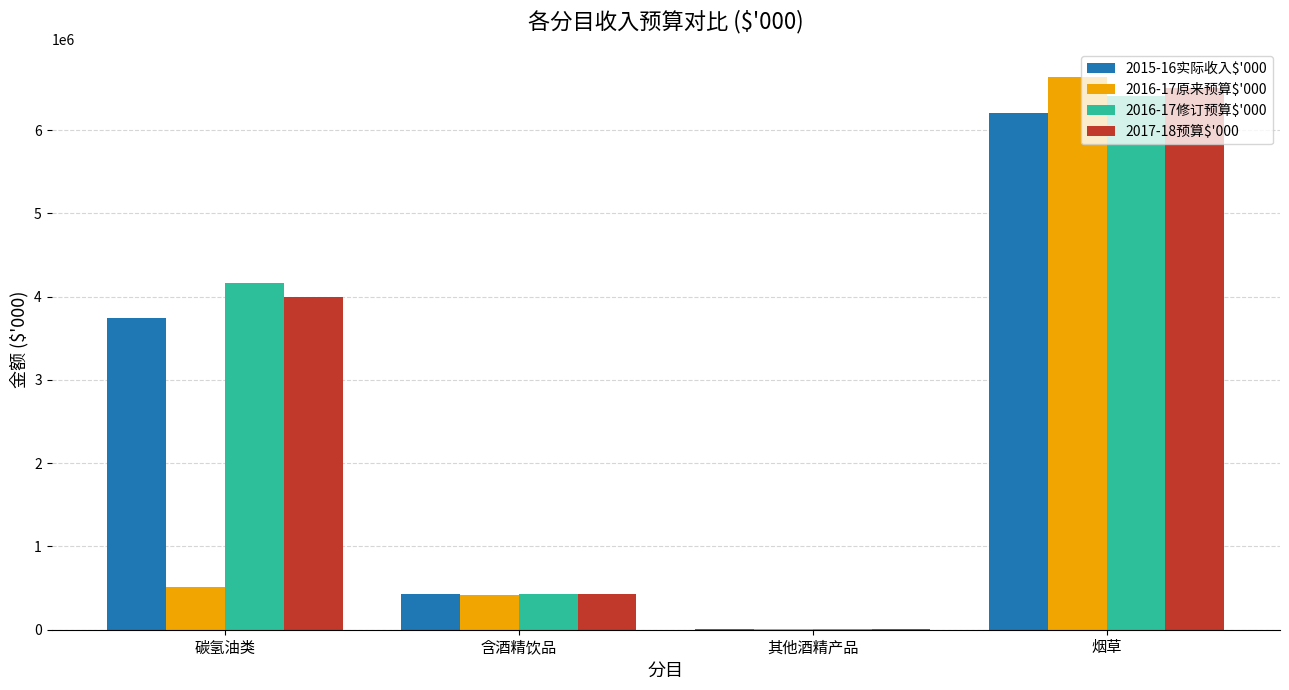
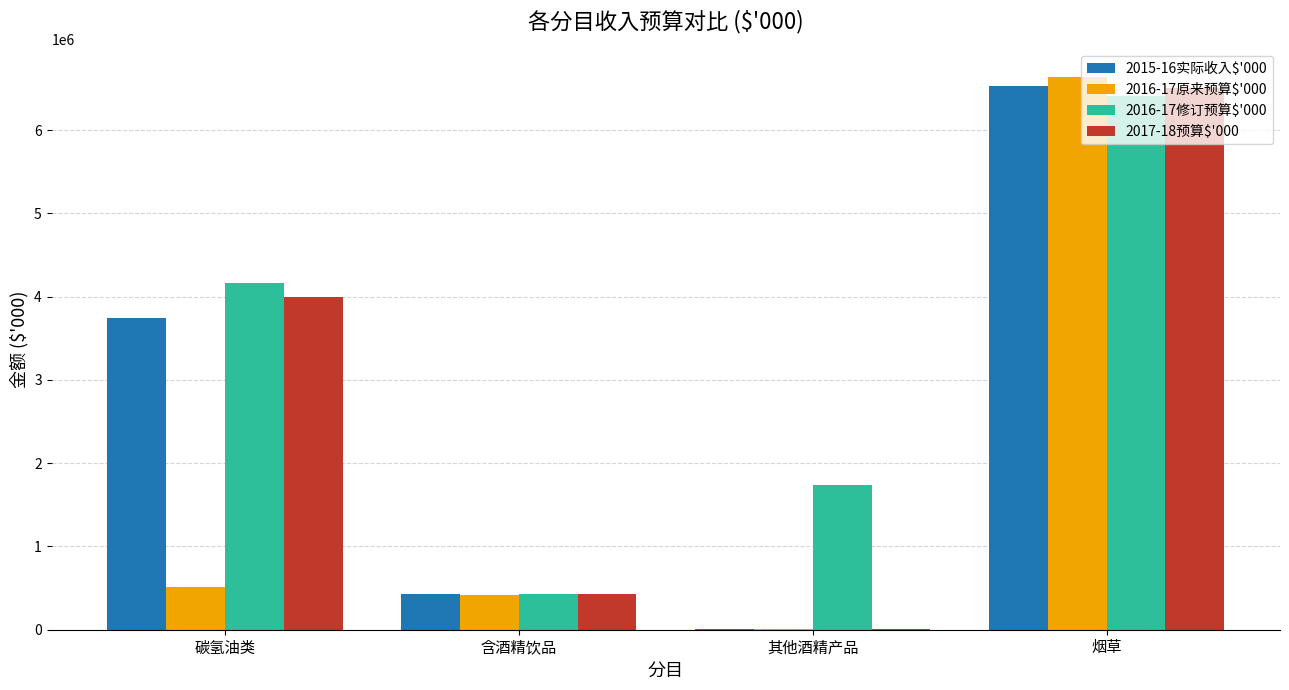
  {
    "2015-16实际收入$'000": {
      "碳氢油类": 3700000,
      "含酒精饮品": 400000,
-     "烟草": 6200000
+     "烟草": 6500000
    },
    "2016-17原来预算$'000": {
      "碳氢油类": 500000,
      "含酒精饮品": 400000,
      "烟草": 6600000
    },
    "2016-17修订预算$'000": {
      "碳氢油类": 4200000,
      "含酒精饮品": 400000,
-     "其他酒精产品": 0
+     "其他酒精产品": 1700000
    },
    "2017-18预算$'000": {
      "碳氢油类": 4000000,
      "含酒精饮品": 400000
    }
  }
